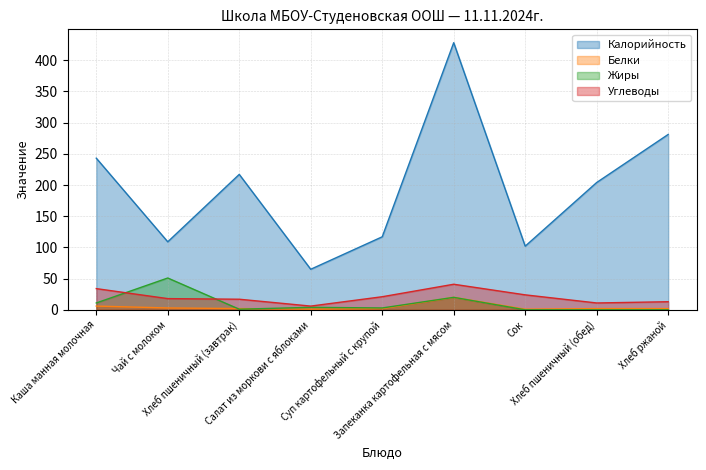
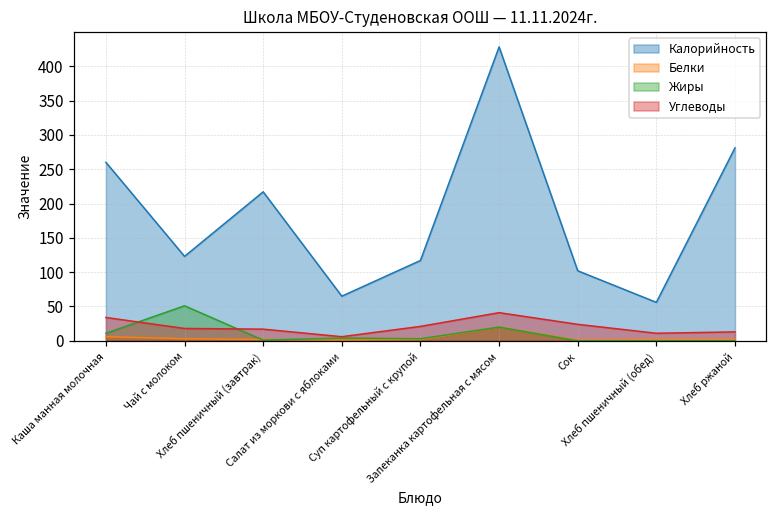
  {
    "Калорийность": {
-     "Каша манная молочная": 240,
-     "Чай с молоком": 110,
+     "Каша манная молочная": 260,
+     "Чай с молоком": 120,
      "Хлеб пшеничный (завтрак)": 220,
      "Салат из моркови с яблоками": 70,
      "Суп картофельный с крупой": 120,
      "Запеканка картофельная с мясом": 430,
      "Сок": 100,
-     "Хлеб пшеничный (обед)": 200,
+     "Хлеб пшеничный (обед)": 60,
      "Хлеб ржаной": 280
    },
    "Жиры": {
      "Каша манная молочная": 10,
      "Чай с молоком": 50
    }
  }
